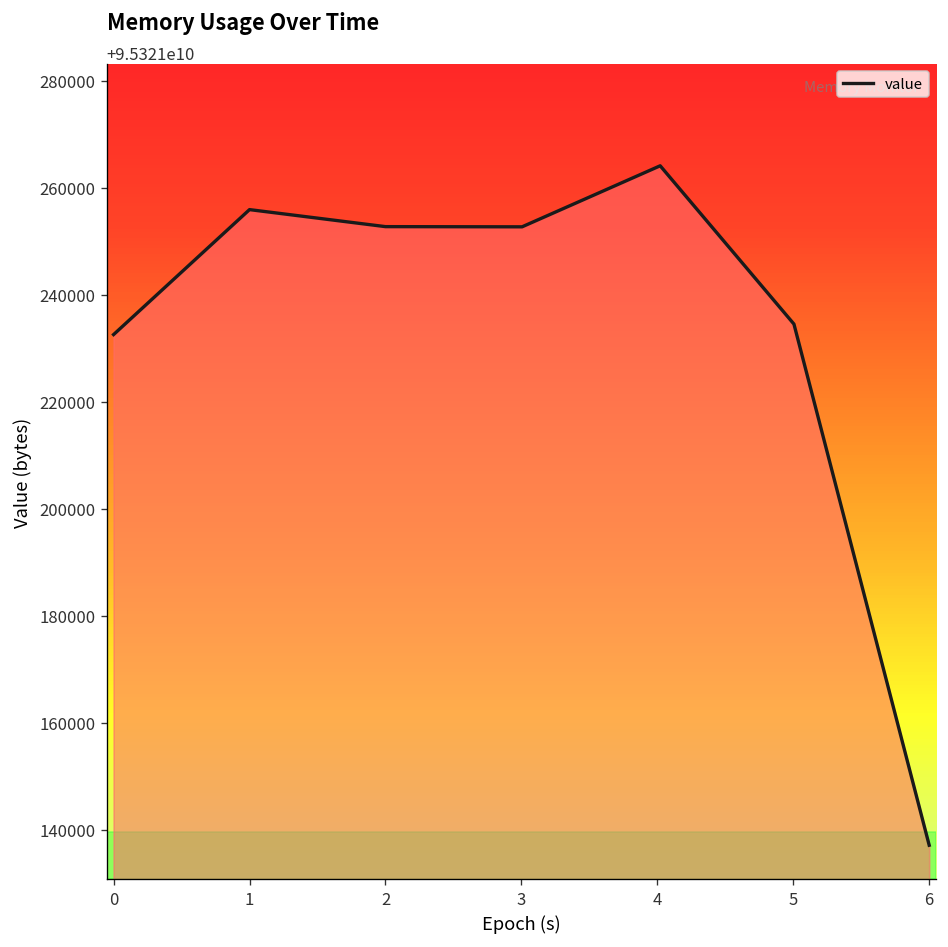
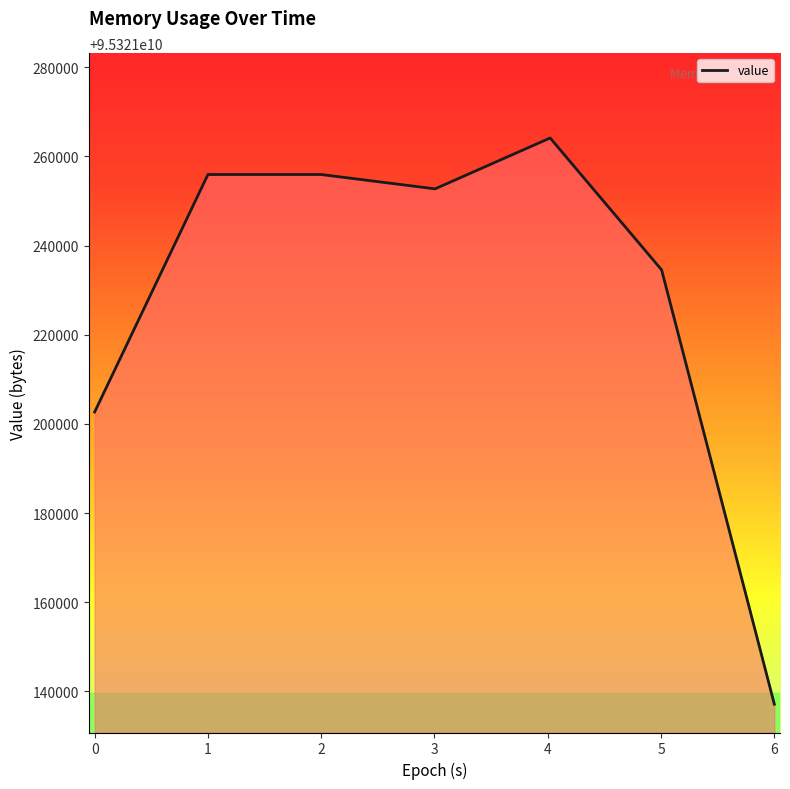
  {
-   "0": 95321233000,
+   "0": 95321203000,
    "1": 95321256000,
-   "2": 95321253000,
+   "2": 95321256000,
    "3": 95321253000,
    "5": 95321235000
  }
